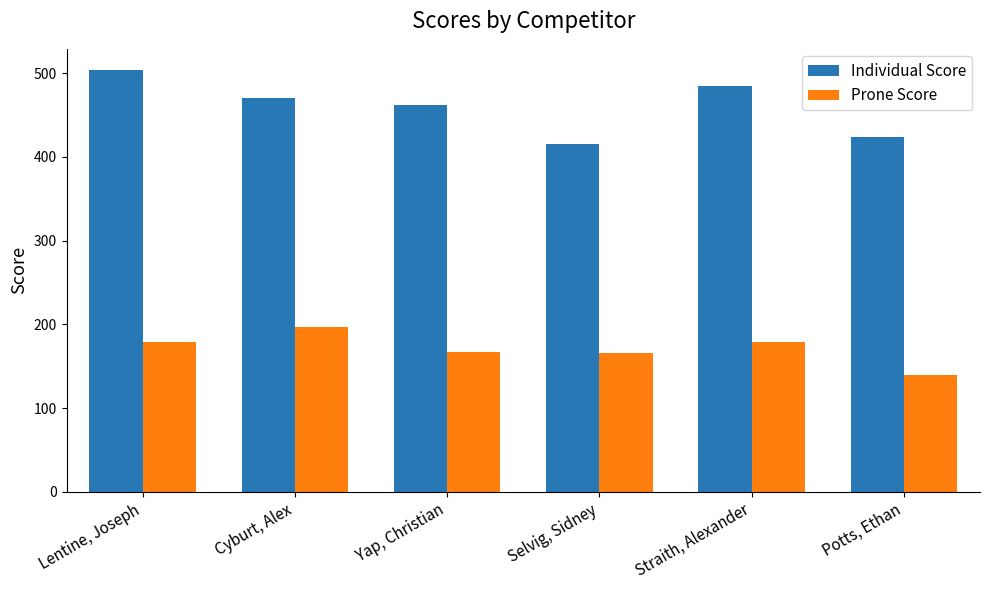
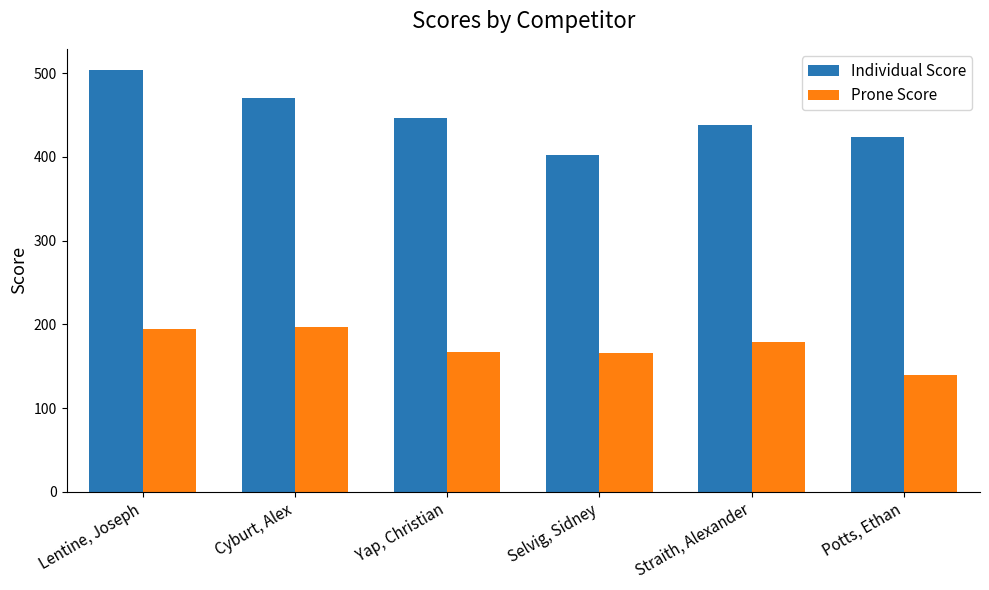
  {
    "Individual Score": {
      "Lentine, Joseph": 500,
      "Cyburt, Alex": 470,
-     "Yap, Christian": 460,
-     "Selvig, Sidney": 420,
-     "Straith, Alexander": 490,
+     "Yap, Christian": 450,
+     "Selvig, Sidney": 400,
+     "Straith, Alexander": 440,
      "Potts, Ethan": 420
    },
    "Prone Score": {
-     "Lentine, Joseph": 180,
+     "Lentine, Joseph": 200,
      "Cyburt, Alex": 200,
      "Yap, Christian": 170,
      "Selvig, Sidney": 170,
      "Straith, Alexander": 180,
      "Potts, Ethan": 140
    }
  }
